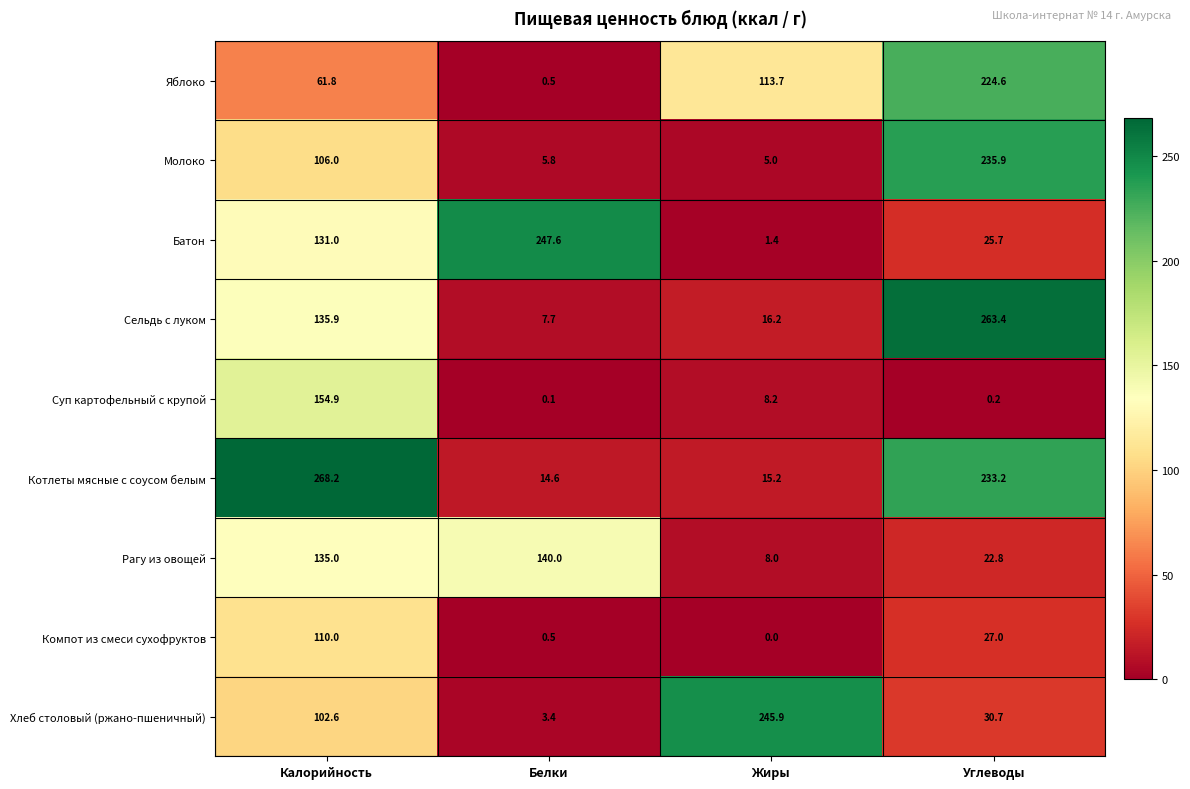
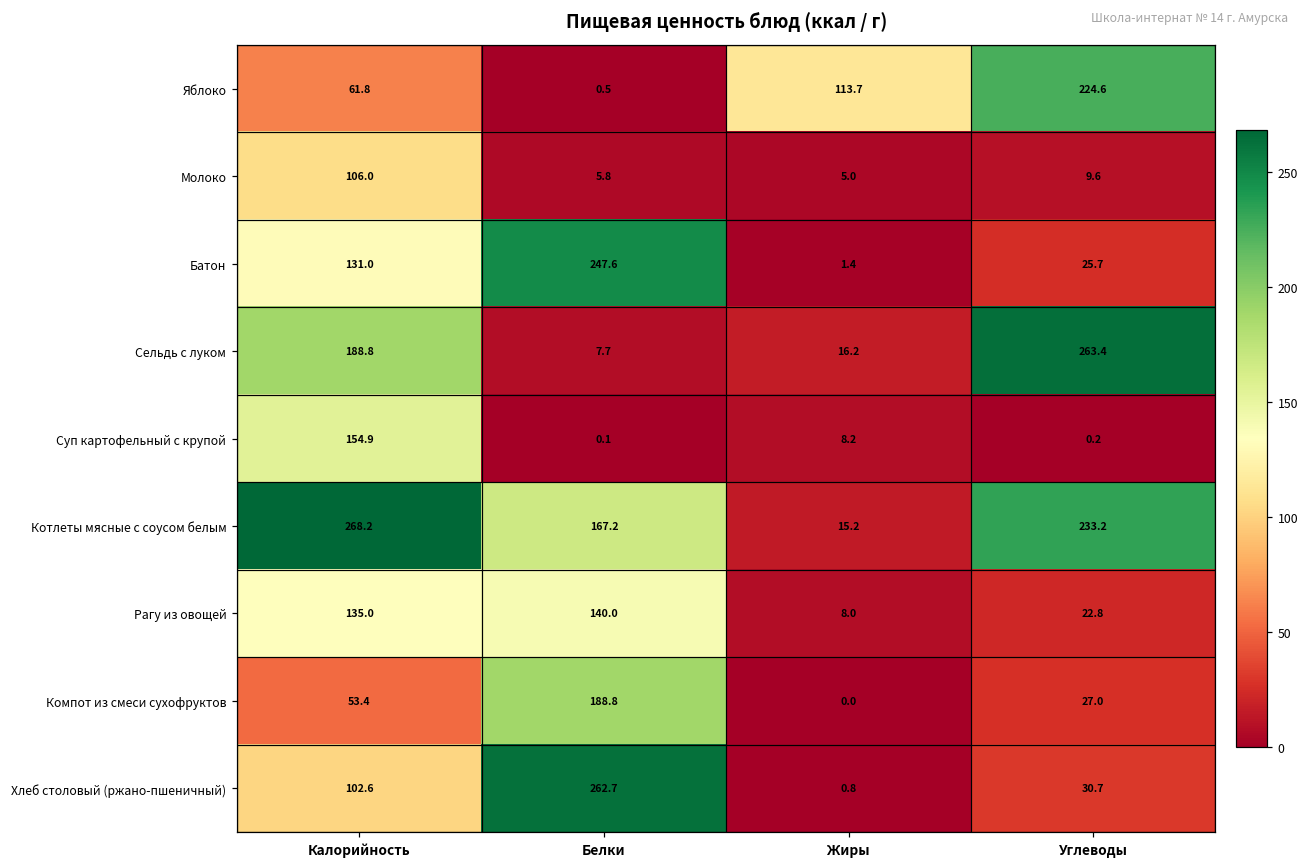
  {
    "Яблоко": {
      "Калорийность": 61.8,
      "Белки": 0.5,
      "Жиры": 113.7,
      "Углеводы": 224.6
    },
    "Молоко": {
      "Калорийность": 106.0,
      "Белки": 5.8,
      "Жиры": 5.0,
-     "Углеводы": 235.9
+     "Углеводы": 9.6
    },
    "Батон": {
      "Калорийность": 131.0,
      "Белки": 247.6,
      "Жиры": 1.4,
      "Углеводы": 25.7
    },
    "Сельдь с луком": {
-     "Калорийность": 135.9,
+     "Калорийность": 188.8,
      "Белки": 7.7,
      "Жиры": 16.2,
      "Углеводы": 263.4
    },
    "Суп картофельный с крупой": {
      "Калорийность": 154.9,
      "Белки": 0.1,
      "Жиры": 8.2,
      "Углеводы": 0.2
    },
    "Котлеты мясные с соусом белым": {
      "Калорийность": 268.2,
-     "Белки": 14.6,
+     "Белки": 167.2,
      "Жиры": 15.2,
      "Углеводы": 233.2
    },
    "Рагу из овощей": {
      "Калорийность": 135.0,
      "Белки": 140.0,
      "Жиры": 8.0,
      "Углеводы": 22.8
    },
    "Компот из смеси сухофруктов": {
-     "Калорийность": 110.0,
-     "Белки": 0.5,
+     "Калорийность": 53.4,
+     "Белки": 188.8,
      "Жиры": 0.0,
      "Углеводы": 27.0
    },
    "Хлеб столовый (ржано-пшеничный)": {
      "Калорийность": 102.6,
-     "Белки": 3.4,
-     "Жиры": 245.9,
+     "Белки": 262.7,
+     "Жиры": 0.8,
      "Углеводы": 30.7
    }
  }
